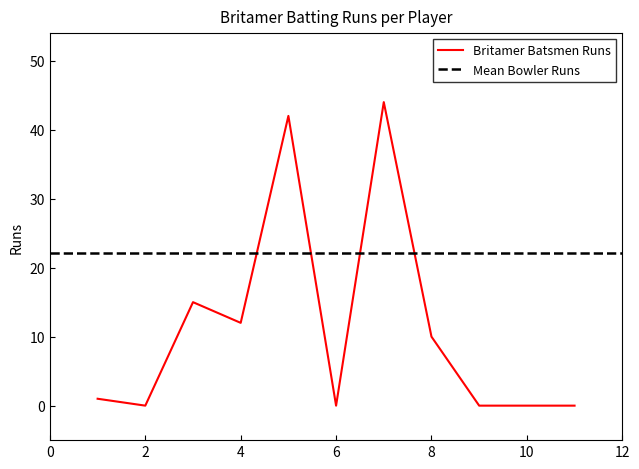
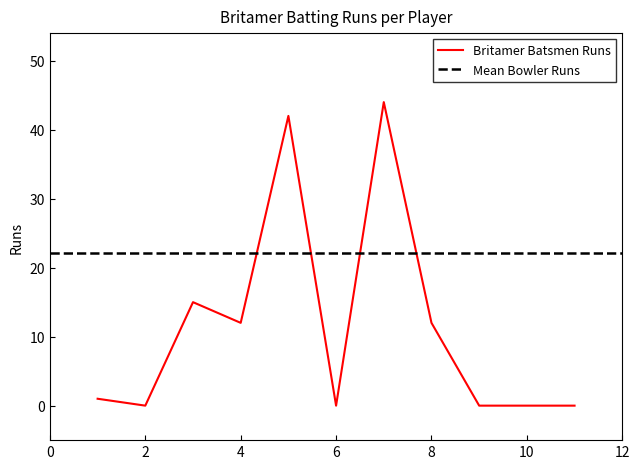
  {
    "2": 0,
    "4": 12,
    "6": 0,
-   "8": 10,
+   "8": 12,
    "10": 0
  }
